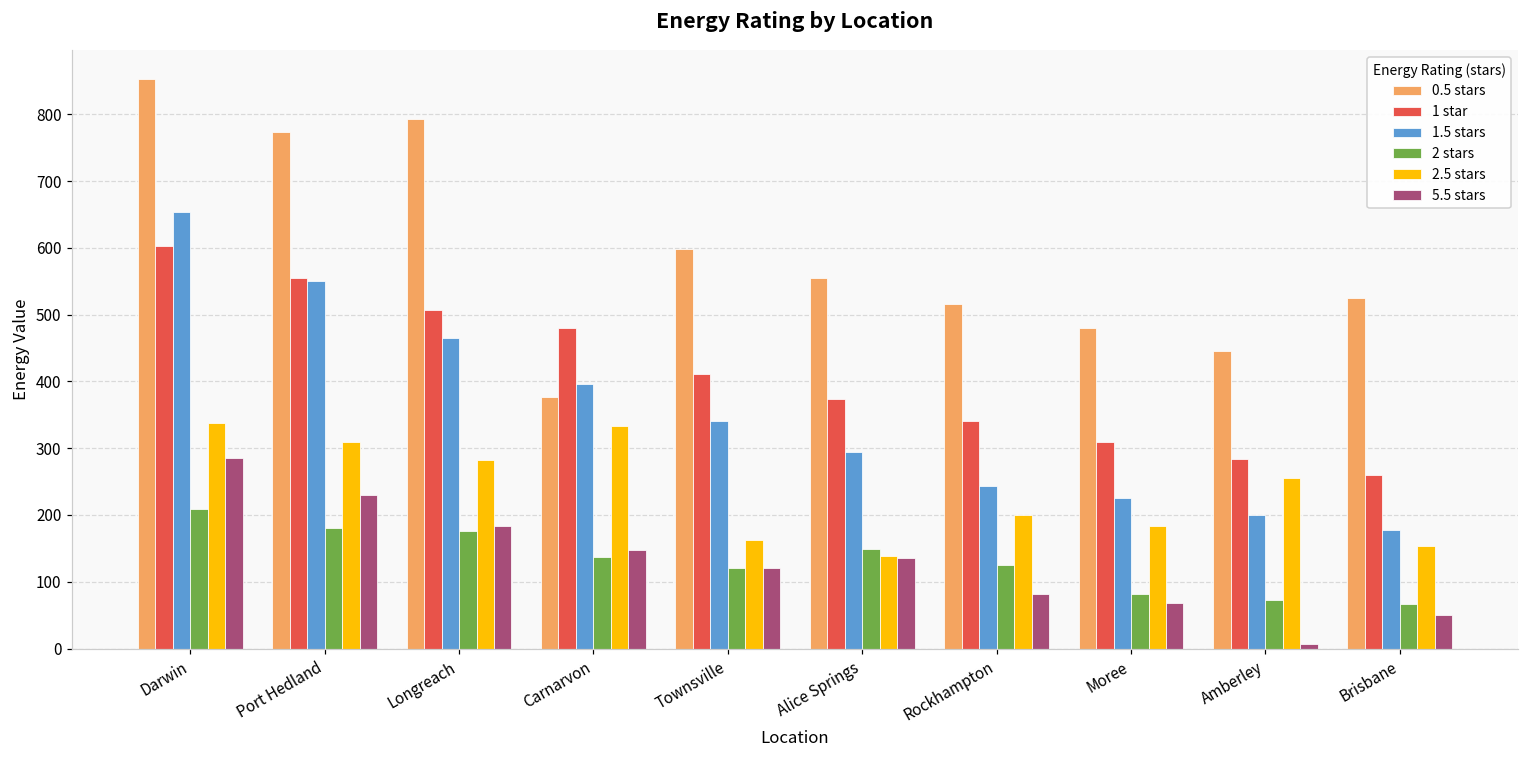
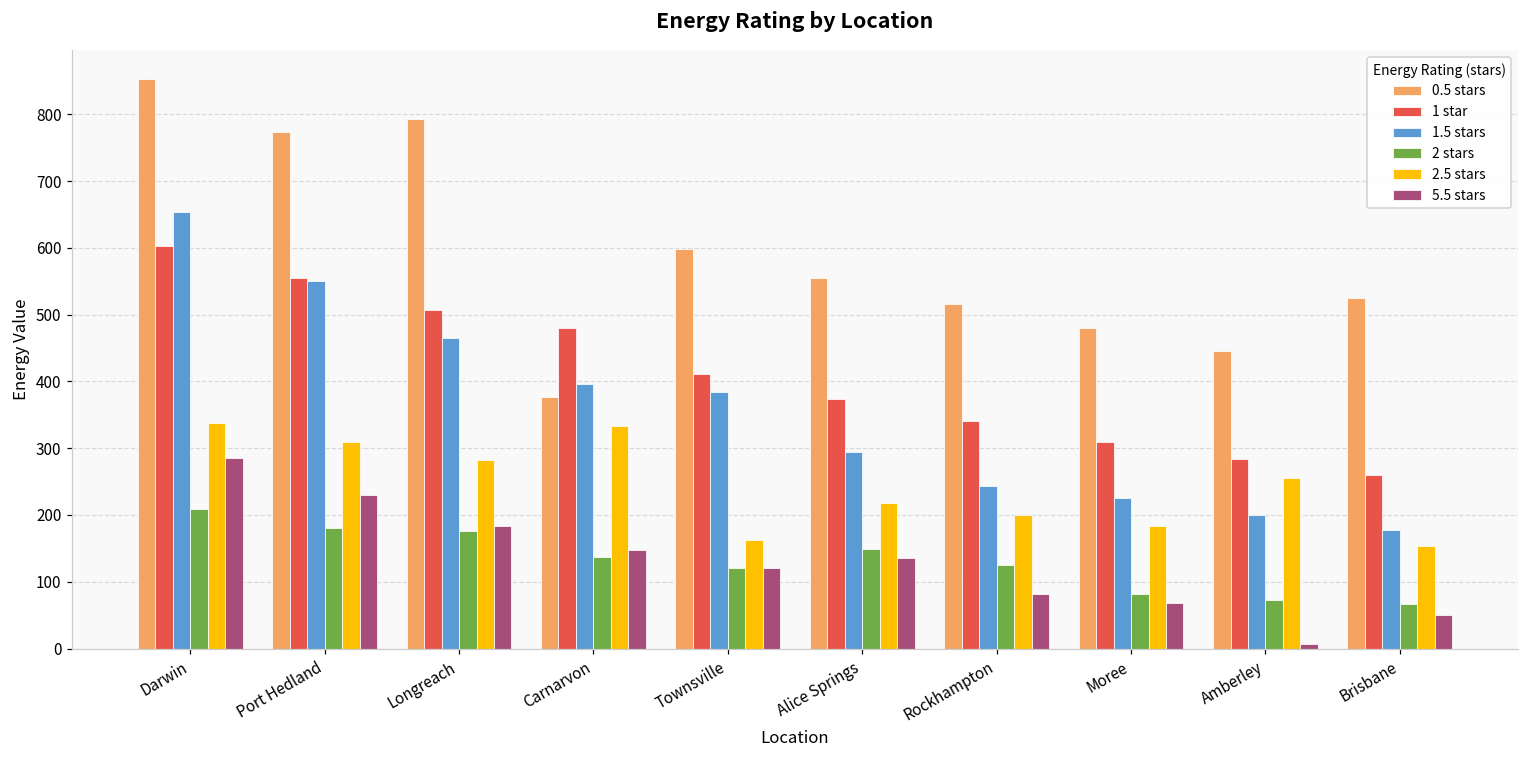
  {
    "0.5 stars": {
      "Darwin": 850,
      "Port Hedland": 770,
      "Longreach": 790,
      "Carnarvon": 380,
      "Townsville": 600,
      "Alice Springs": 560,
      "Rockhampton": 520,
      "Moree": 480,
      "Amberley": 450,
      "Brisbane": 530
    },
    "1 star": {
      "Darwin": 600,
      "Port Hedland": 560,
      "Longreach": 510,
      "Carnarvon": 480,
      "Townsville": 410,
      "Alice Springs": 370,
      "Rockhampton": 340,
      "Moree": 310,
      "Amberley": 280,
      "Brisbane": 260
    },
    "1.5 stars": {
      "Darwin": 650,
      "Port Hedland": 550,
      "Longreach": 470,
      "Carnarvon": 400,
-     "Townsville": 340,
+     "Townsville": 380,
      "Alice Springs": 290,
      "Rockhampton": 240,
      "Moree": 230,
      "Amberley": 200,
      "Brisbane": 180
    },
    "2 stars": {
      "Darwin": 210,
      "Port Hedland": 180,
      "Longreach": 180,
      "Carnarvon": 140,
      "Townsville": 120,
      "Alice Springs": 150,
      "Rockhampton": 130,
      "Moree": 80,
      "Amberley": 70,
      "Brisbane": 70
    },
    "2.5 stars": {
      "Darwin": 340,
      "Port Hedland": 310,
      "Longreach": 280,
      "Carnarvon": 330,
      "Townsville": 160,
-     "Alice Springs": 140,
+     "Alice Springs": 220,
      "Rockhampton": 200,
      "Moree": 180,
      "Amberley": 260,
      "Brisbane": 150
    },
    "5.5 stars": {
      "Darwin": 290,
      "Port Hedland": 230,
      "Longreach": 180,
      "Carnarvon": 150,
      "Townsville": 120,
      "Alice Springs": 140,
      "Rockhampton": 80,
      "Moree": 70,
      "Amberley": 10,
      "Brisbane": 50
    }
  }
